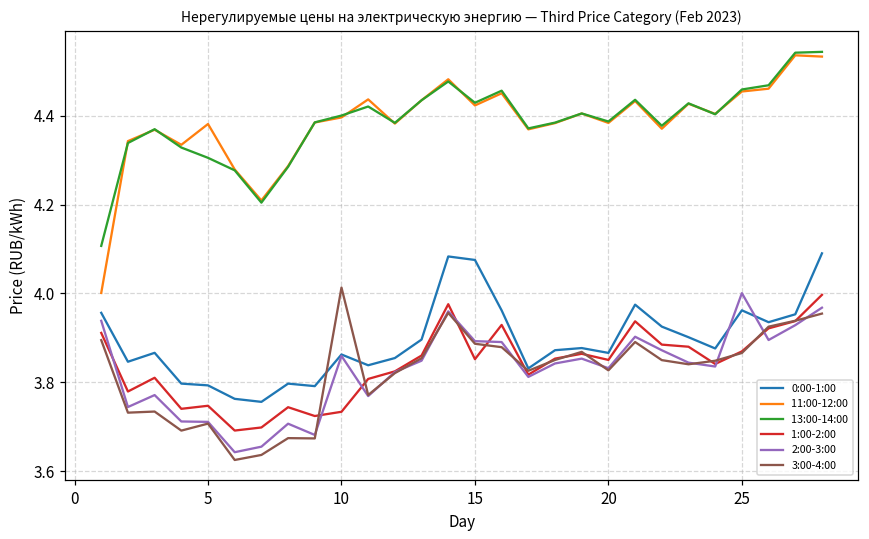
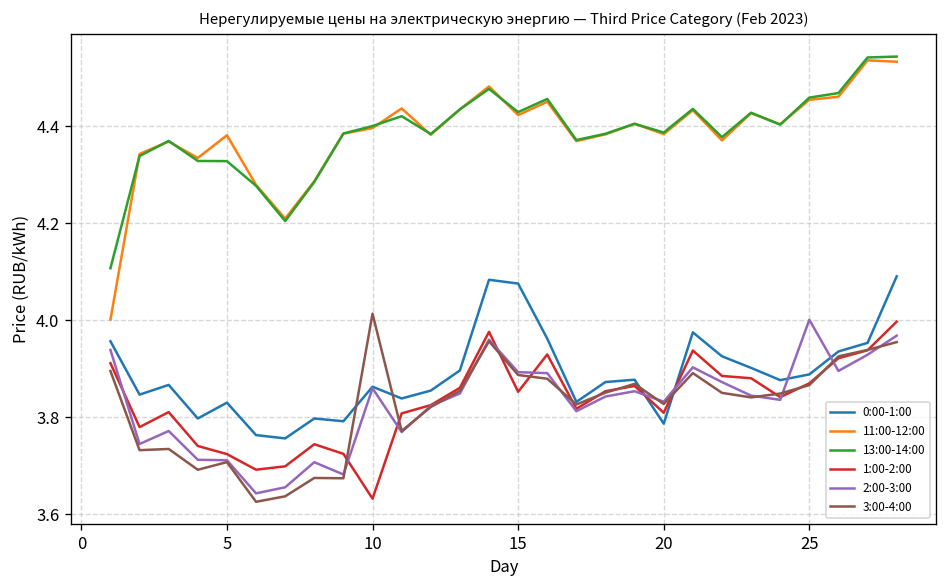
  {
    "0:00-1:00": {
-     "5": 3.79,
+     "5": 3.83,
      "15": 4.08,
-     "20": 3.87,
-     "25": 3.96
+     "20": 3.79,
+     "25": 3.89
    },
    "11:00-12:00": {
      "5": 4.38
    },
    "13:00-14:00": {
-     "5": 4.31
+     "5": 4.33
    },
    "1:00-2:00": {
-     "5": 3.75,
-     "10": 3.73,
+     "5": 3.72,
+     "10": 3.63,
      "15": 3.85,
-     "20": 3.85
+     "20": 3.81
    },
    "2:00-3:00": {
      "25": 4.00
    },
    "3:00-4:00": {
      "10": 4.01
    }
  }
